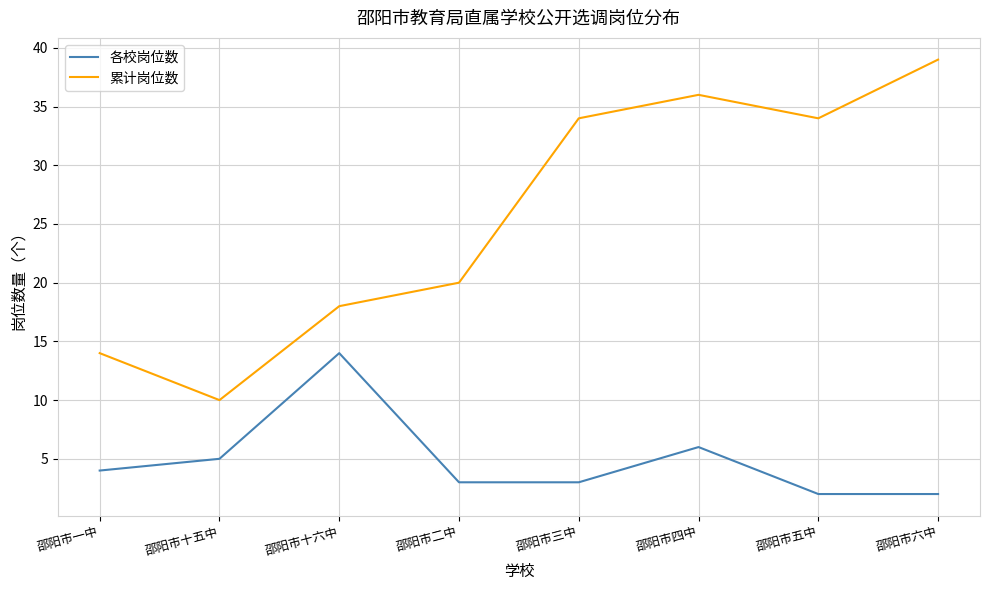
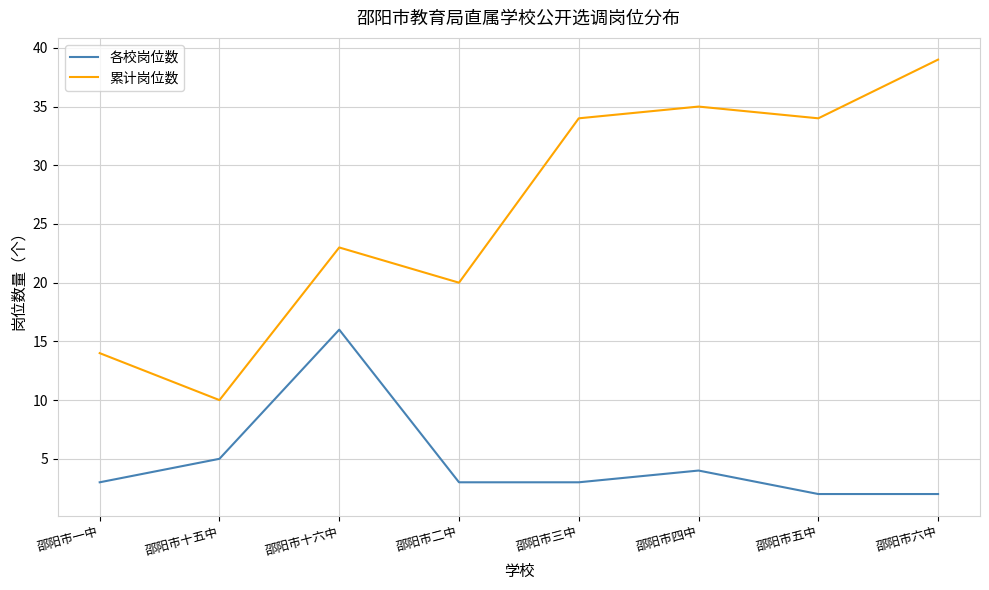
  {
    "各校岗位数": {
-     "邵阳市一中": 4,
+     "邵阳市一中": 3,
      "邵阳市十五中": 5,
-     "邵阳市十六中": 14,
+     "邵阳市十六中": 16,
      "邵阳市二中": 3,
      "邵阳市三中": 3,
-     "邵阳市四中": 6,
+     "邵阳市四中": 4,
      "邵阳市五中": 2,
      "邵阳市六中": 2
    },
    "累计岗位数": {
      "邵阳市一中": 14,
      "邵阳市十五中": 10,
-     "邵阳市十六中": 18,
+     "邵阳市十六中": 23,
      "邵阳市二中": 20,
      "邵阳市三中": 34,
-     "邵阳市四中": 36,
+     "邵阳市四中": 35,
      "邵阳市五中": 34,
      "邵阳市六中": 39
    }
  }
